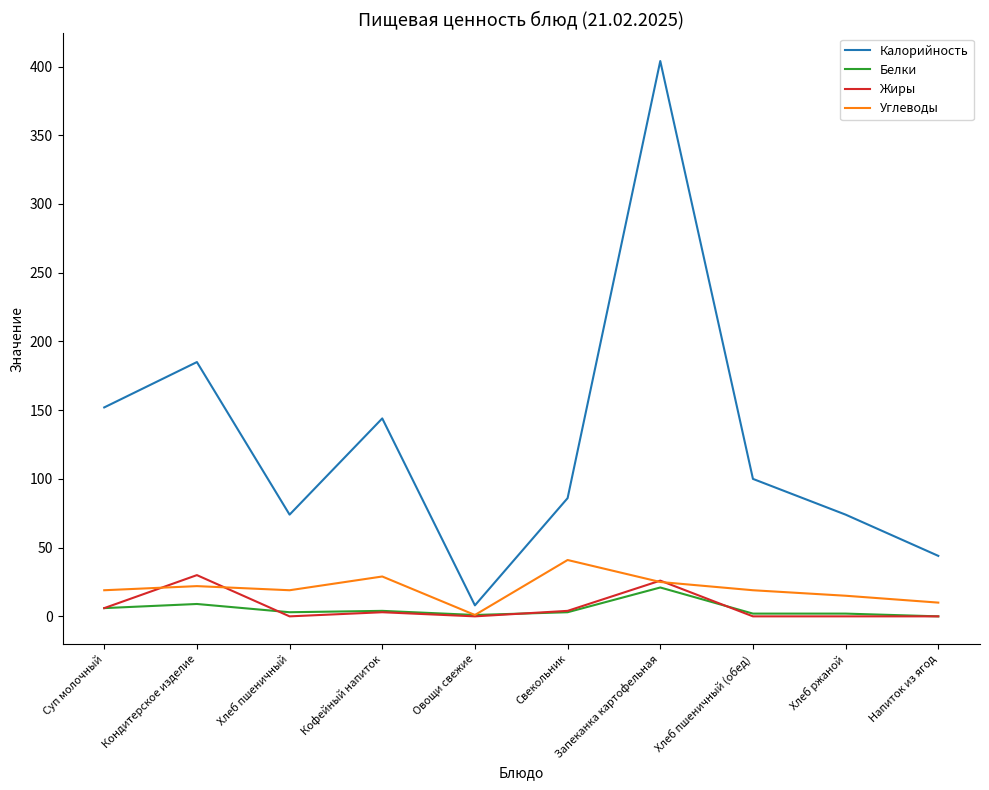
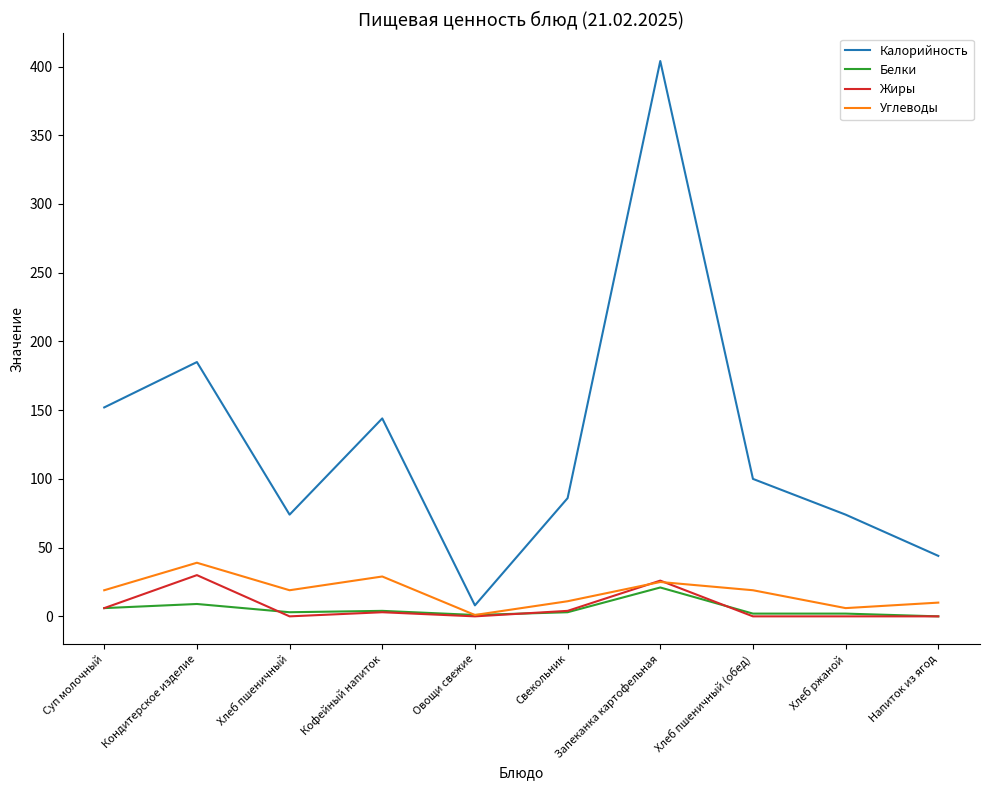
  {
    "Калорийность": {
      "Суп молочный": 152,
      "Кондитерское изделие": 185,
      "Хлеб пшеничный": 74,
      "Кофейный напиток": 144,
      "Овощи свежие": 8,
      "Свекольник": 86,
      "Запеканка картофельная": 404,
      "Хлеб пшеничный (обед)": 100,
      "Хлеб ржаной": 74,
      "Напиток из ягод": 44
    },
    "Белки": {
      "Кондитерское изделие": 9,
      "Хлеб пшеничный": 3,
      "Запеканка картофельная": 21,
      "Хлеб пшеничный (обед)": 2,
      "Хлеб ржаной": 2
    },
    "Жиры": {
      "Кондитерское изделие": 30,
      "Хлеб пшеничный": 0,
      "Хлеб пшеничный (обед)": 0,
      "Хлеб ржаной": 0
    },
    "Углеводы": {
      "Суп молочный": 19,
-     "Кондитерское изделие": 22,
+     "Кондитерское изделие": 39,
      "Хлеб пшеничный": 19,
      "Кофейный напиток": 29,
-     "Свекольник": 41,
+     "Свекольник": 11,
      "Хлеб пшеничный (обед)": 19,
-     "Хлеб ржаной": 15,
+     "Хлеб ржаной": 6,
      "Напиток из ягод": 10
    }
  }
